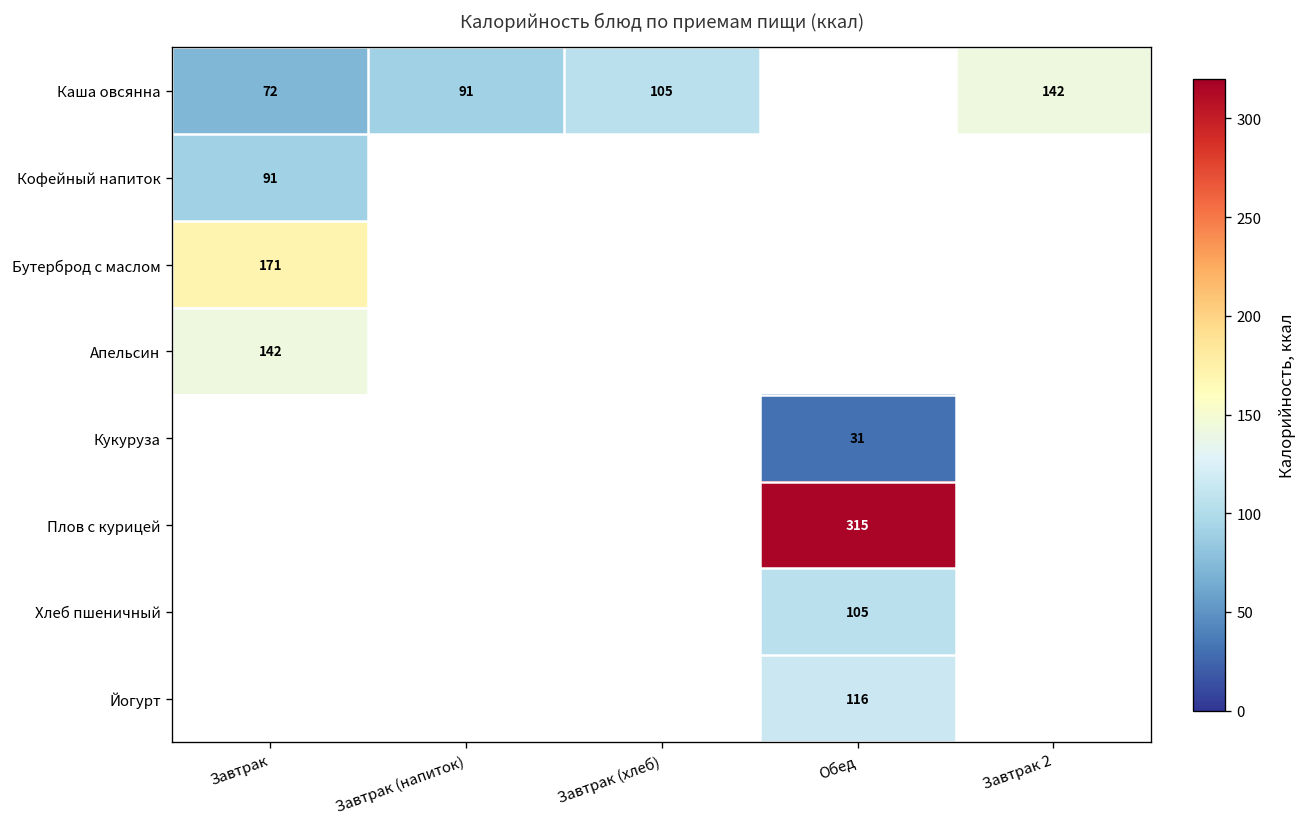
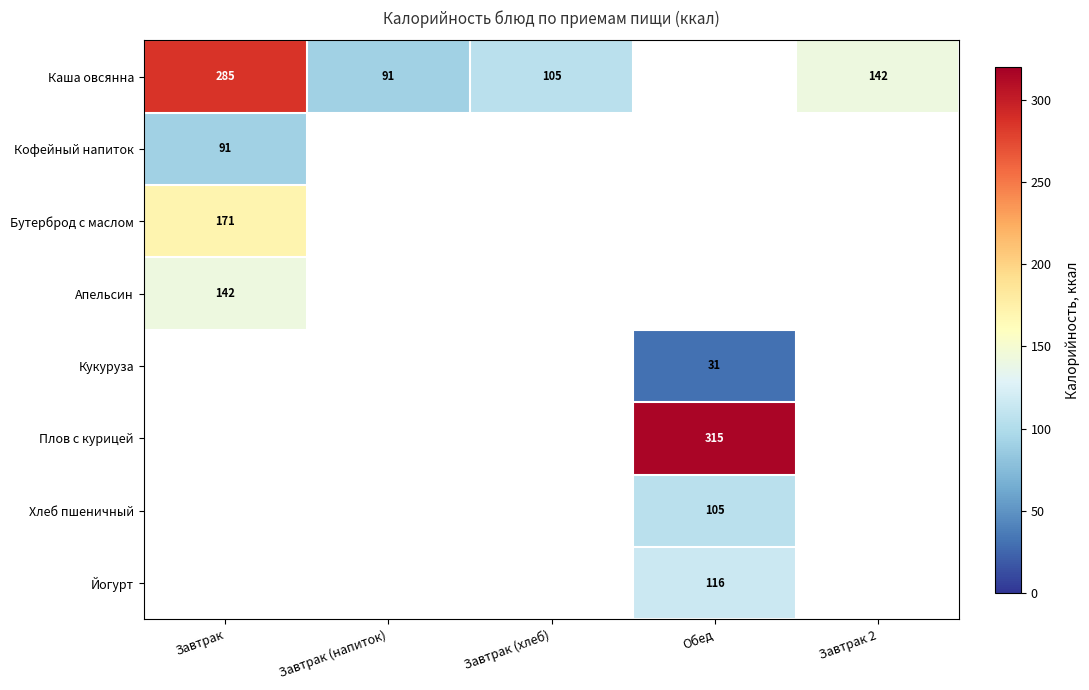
  {
    "Каша овсянна": {
-     "Завтрак": 72,
+     "Завтрак": 285,
      "Завтрак (напиток)": 91,
      "Завтрак (хлеб)": 105,
      "Завтрак 2": 142
    },
    "Кофейный напиток": {
      "Завтрак": 91
    },
    "Бутерброд с маслом": {
      "Завтрак": 171
    },
    "Апельсин": {
      "Завтрак": 142
    },
    "Кукуруза": {
      "Обед": 31
    },
    "Плов с курицей": {
      "Обед": 315
    },
    "Хлеб пшеничный": {
      "Обед": 105
    },
    "Йогурт": {
      "Обед": 116
    }
  }
